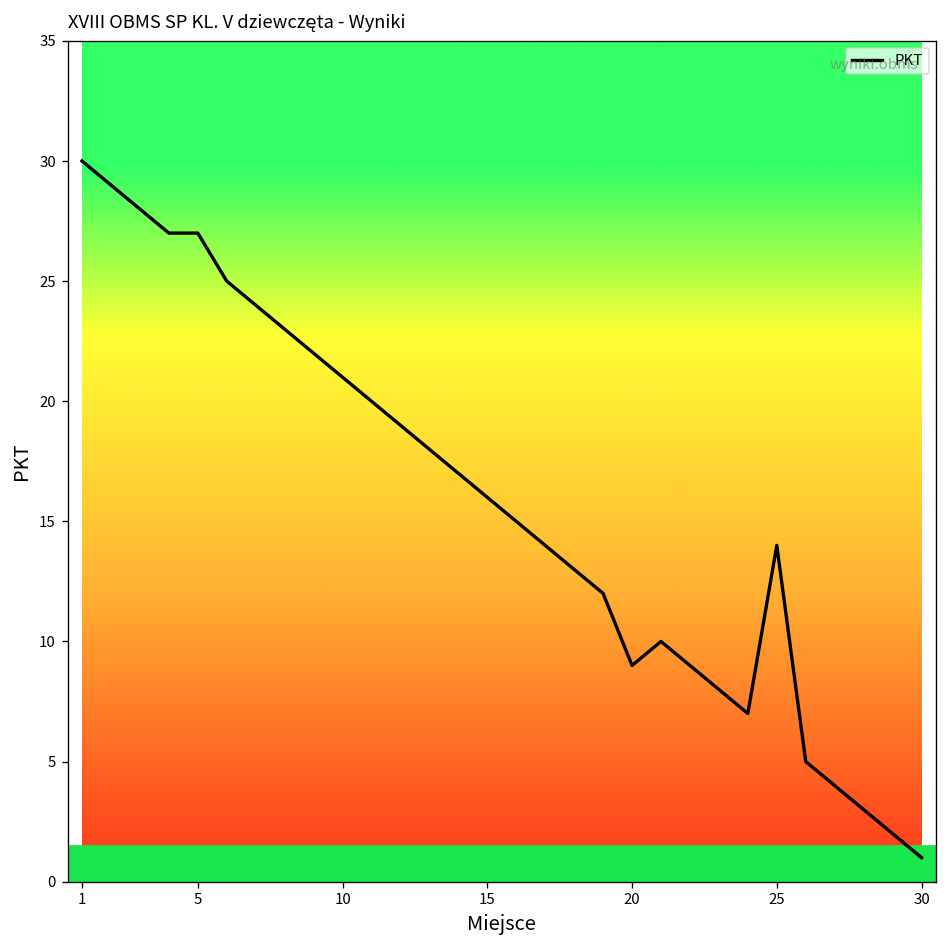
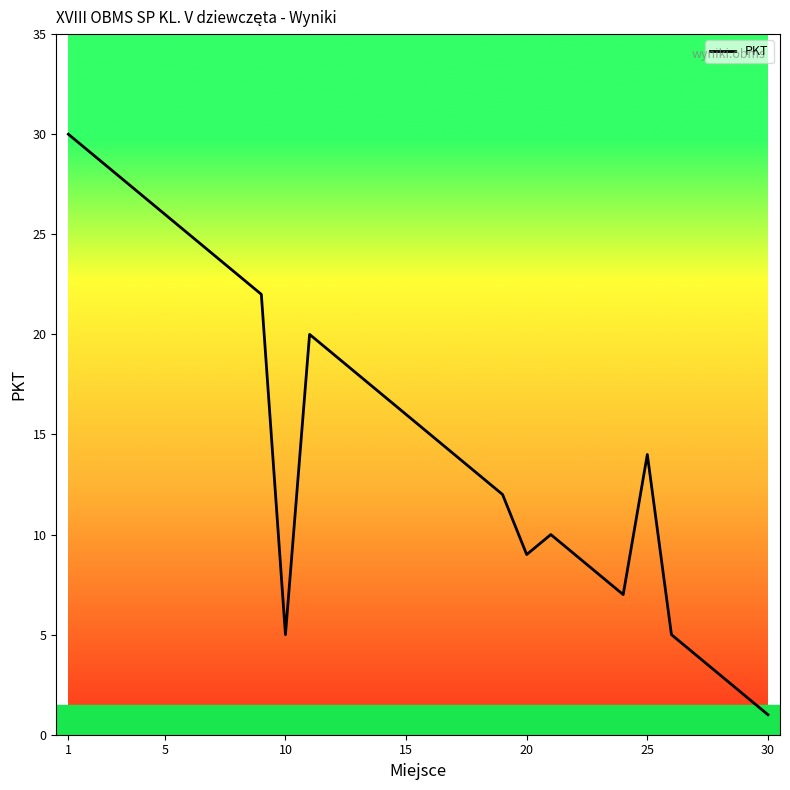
  {
    "1": 30,
-   "5": 27,
-   "10": 21,
+   "5": 26,
+   "10": 5,
    "15": 16,
    "20": 9,
    "25": 14
  }
